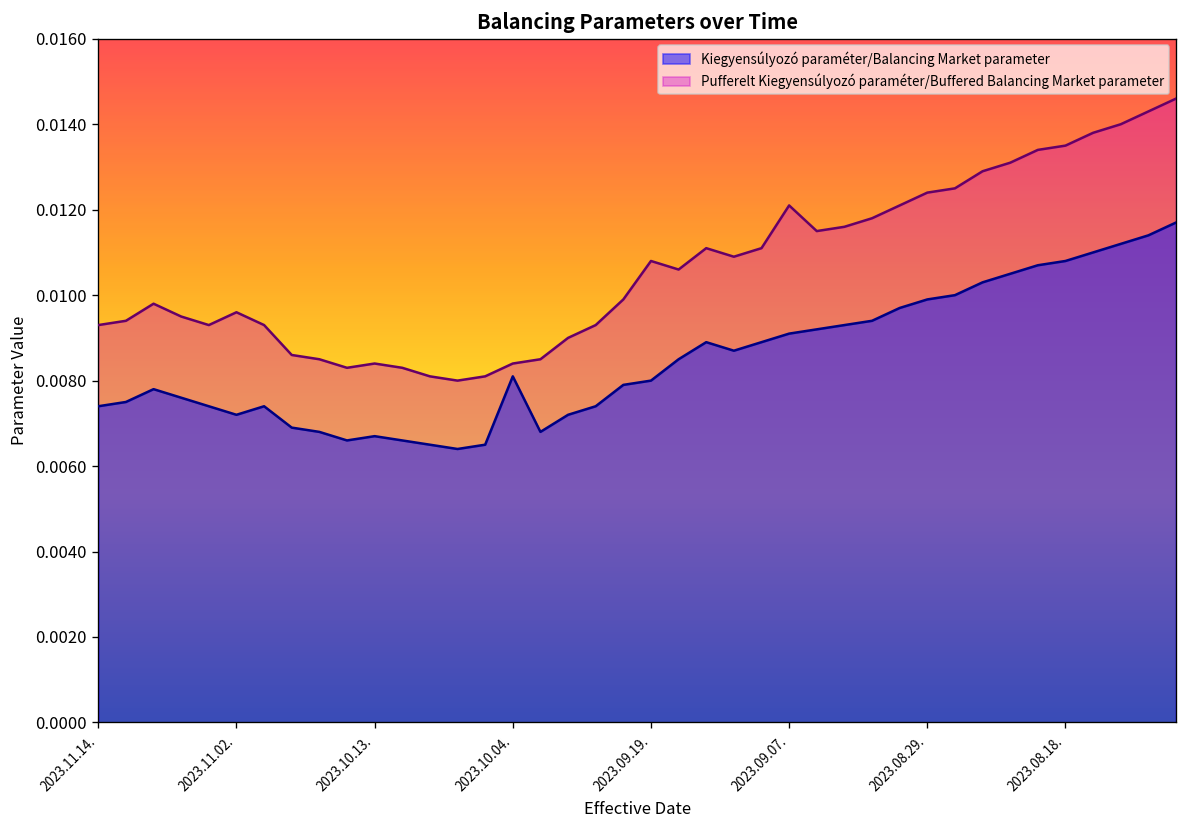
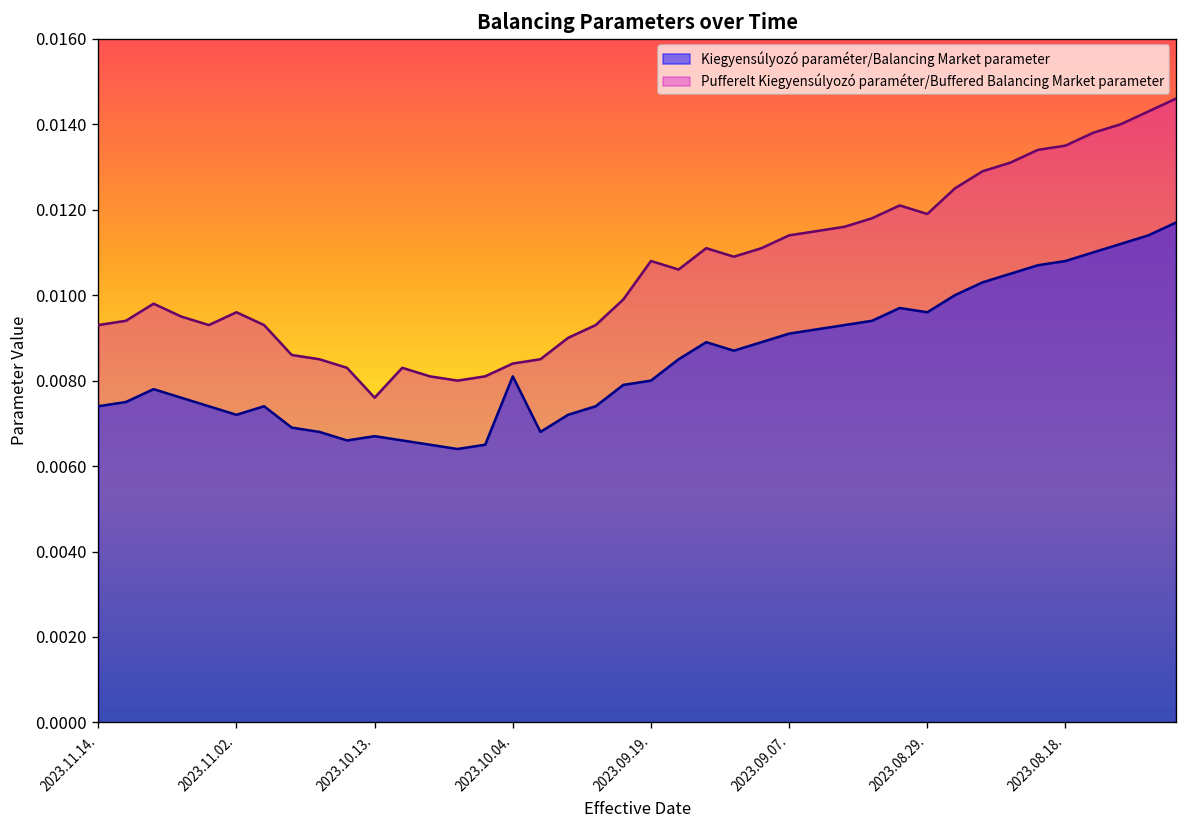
  {
    "Kiegyensúlyozó paraméter/Balancing Market parameter": {
      "2023.11.14.": 0.0074,
      "2023.11.02.": 0.0072,
      "2023.10.13.": 0.0067,
      "2023.10.04.": 0.0081,
      "2023.09.19.": 0.0080,
      "2023.09.07.": 0.0091,
-     "2023.08.29.": 0.0099,
+     "2023.08.29.": 0.0096,
      "2023.08.18.": 0.0108
    },
    "Pufferelt Kiegyensúlyozó paraméter/Buffered Balancing Market parameter": {
      "2023.11.14.": 0.0093,
      "2023.11.02.": 0.0096,
-     "2023.10.13.": 0.0084,
+     "2023.10.13.": 0.0076,
      "2023.10.04.": 0.0084,
      "2023.09.19.": 0.0108,
-     "2023.09.07.": 0.0121,
-     "2023.08.29.": 0.0124,
+     "2023.09.07.": 0.0114,
+     "2023.08.29.": 0.0119,
      "2023.08.18.": 0.0135
    }
  }
